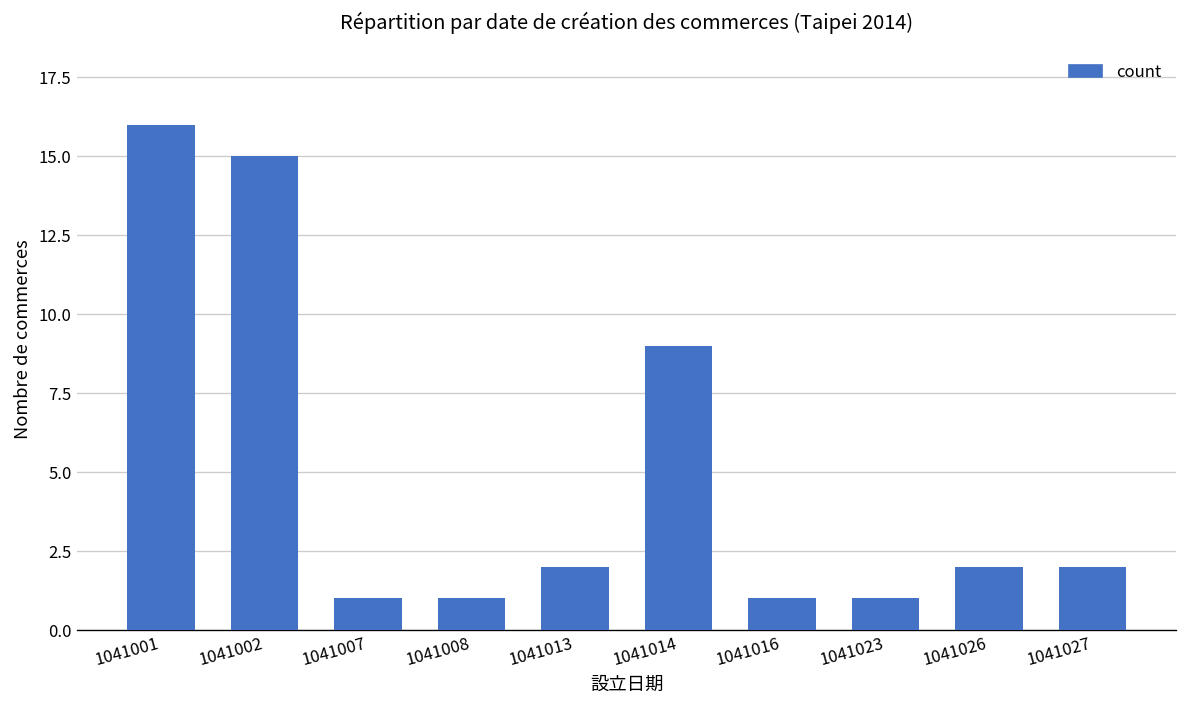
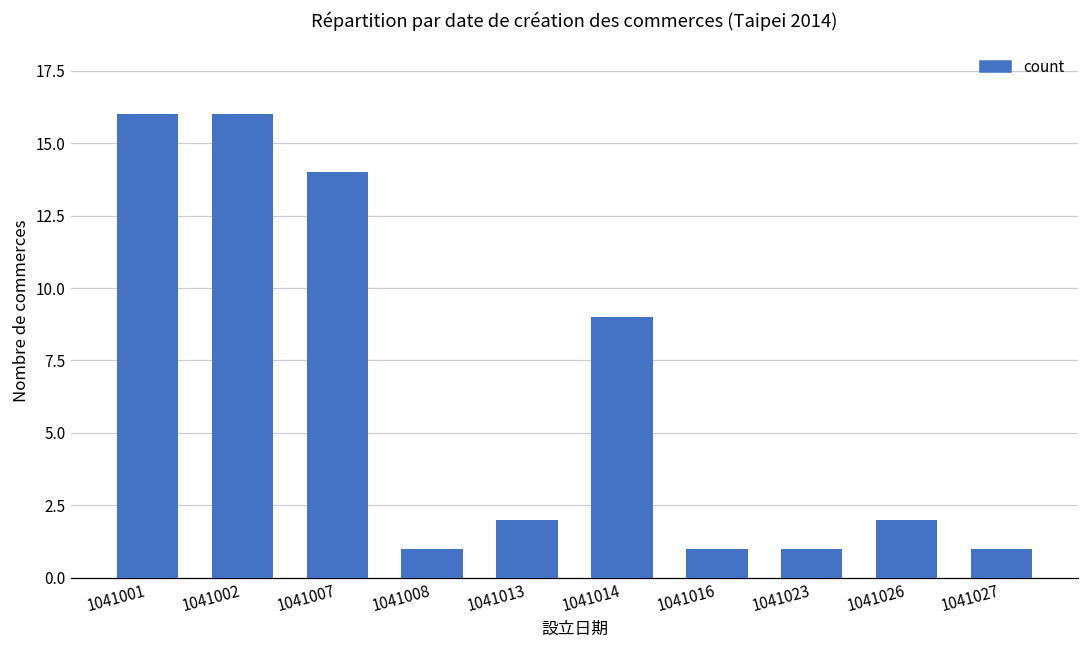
  {
    "1041001": 16,
-   "1041002": 15,
-   "1041007": 1,
+   "1041002": 16,
+   "1041007": 14,
    "1041008": 1,
    "1041013": 2,
    "1041014": 9,
    "1041016": 1,
    "1041023": 1,
    "1041026": 2,
-   "1041027": 2
+   "1041027": 1
  }
